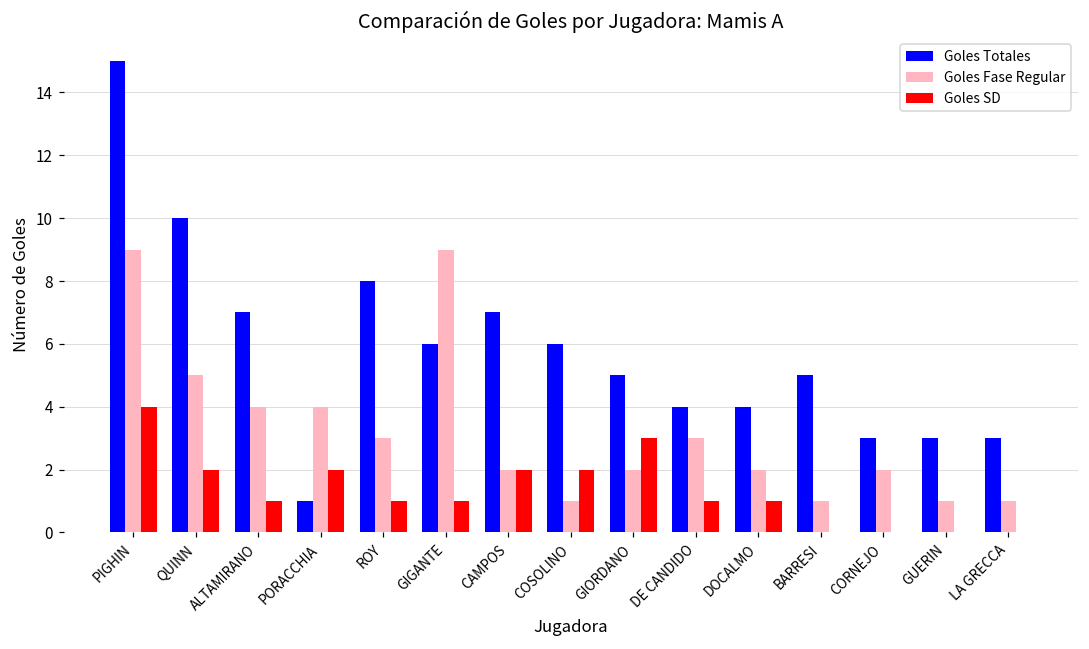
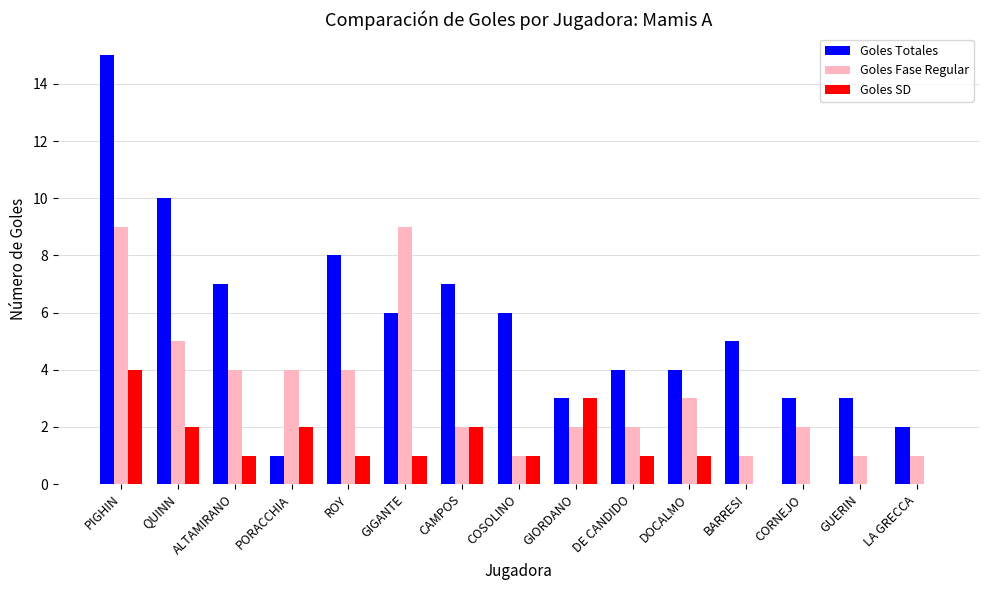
  {
    "Goles Totales": {
      "PIGHIN": 15,
      "QUINN": 10,
      "ALTAMIRANO": 7,
      "PORACCHIA": 1,
      "ROY": 8,
      "GIGANTE": 6,
      "CAMPOS": 7,
      "COSOLINO": 6,
-     "GIORDANO": 5,
+     "GIORDANO": 3,
      "DE CANDIDO": 4,
      "DOCALMO": 4,
      "BARRESI": 5,
      "CORNEJO": 3,
      "GUERIN": 3,
-     "LA GRECCA": 3
+     "LA GRECCA": 2
    },
    "Goles Fase Regular": {
      "PIGHIN": 9,
      "QUINN": 5,
      "ALTAMIRANO": 4,
      "PORACCHIA": 4,
-     "ROY": 3,
+     "ROY": 4,
      "GIGANTE": 9,
      "CAMPOS": 2,
      "COSOLINO": 1,
      "GIORDANO": 2,
-     "DE CANDIDO": 3,
-     "DOCALMO": 2,
+     "DE CANDIDO": 2,
+     "DOCALMO": 3,
      "BARRESI": 1,
      "CORNEJO": 2,
      "GUERIN": 1,
      "LA GRECCA": 1
    },
    "Goles SD": {
      "PIGHIN": 4,
      "QUINN": 2,
      "ALTAMIRANO": 1,
      "PORACCHIA": 2,
      "ROY": 1,
      "GIGANTE": 1,
      "CAMPOS": 2,
-     "COSOLINO": 2,
+     "COSOLINO": 1,
      "GIORDANO": 3,
      "DE CANDIDO": 1,
      "DOCALMO": 1,
      "BARRESI": 0,
      "CORNEJO": 0,
      "GUERIN": 0,
      "LA GRECCA": 0
    }
  }
